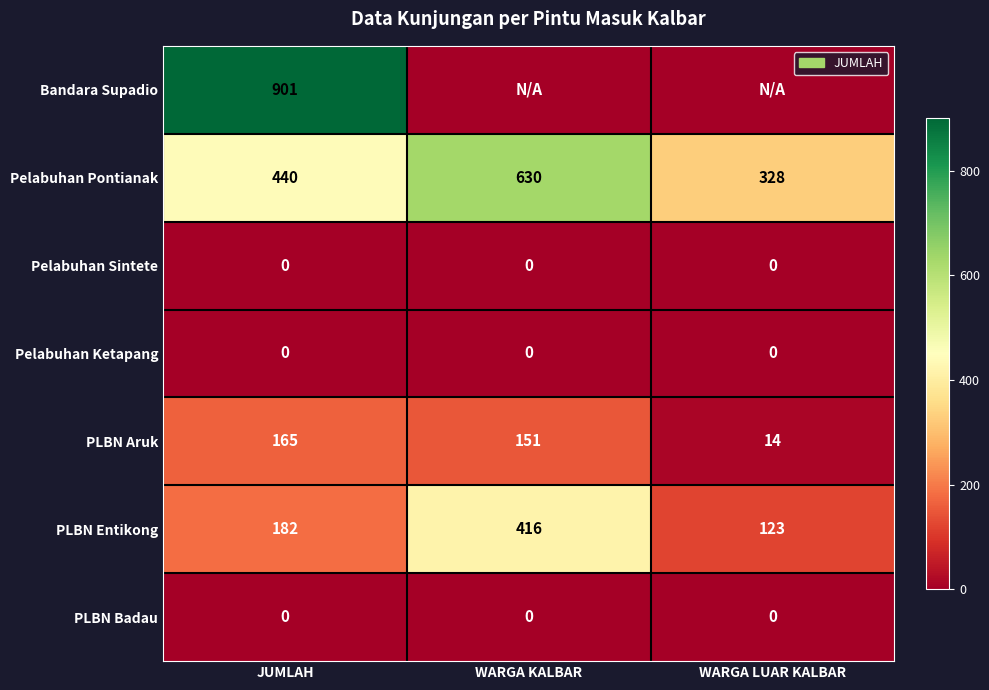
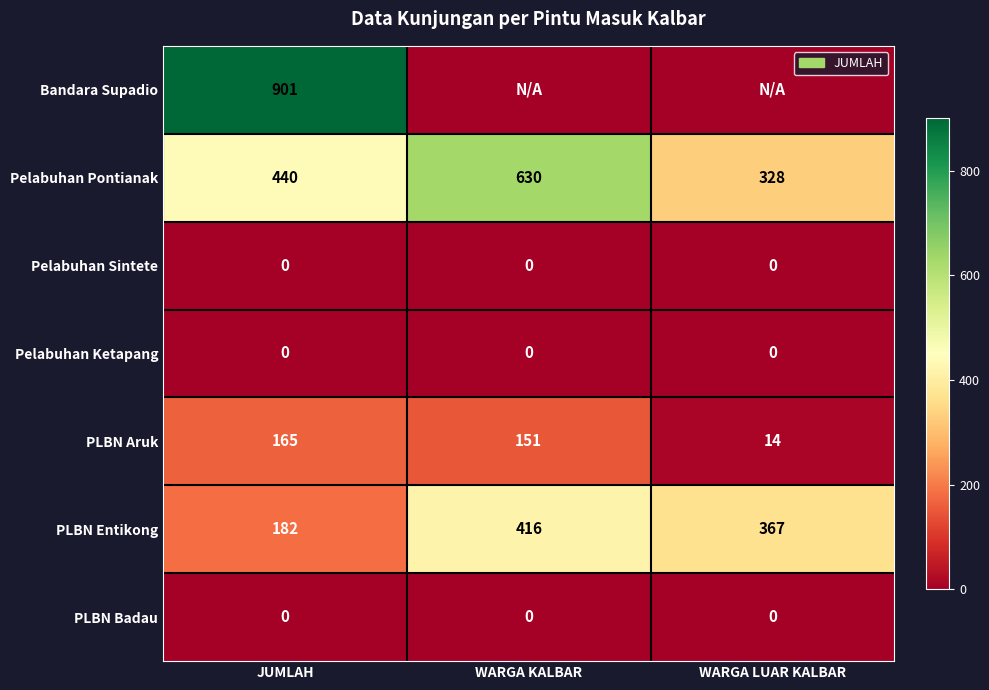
  {
    "Bandara Supadio": {
      "JUMLAH": 901
    },
    "Pelabuhan Pontianak": {
      "JUMLAH": 440,
      "WARGA KALBAR": 630,
      "WARGA LUAR KALBAR": 328
    },
    "Pelabuhan Sintete": {
      "JUMLAH": 0,
      "WARGA KALBAR": 0,
      "WARGA LUAR KALBAR": 0
    },
    "Pelabuhan Ketapang": {
      "JUMLAH": 0,
      "WARGA KALBAR": 0,
      "WARGA LUAR KALBAR": 0
    },
    "PLBN Aruk": {
      "JUMLAH": 165,
      "WARGA KALBAR": 151,
      "WARGA LUAR KALBAR": 14
    },
    "PLBN Entikong": {
      "JUMLAH": 182,
      "WARGA KALBAR": 416,
-     "WARGA LUAR KALBAR": 123
+     "WARGA LUAR KALBAR": 367
    },
    "PLBN Badau": {
      "JUMLAH": 0,
      "WARGA KALBAR": 0,
      "WARGA LUAR KALBAR": 0
    }
  }
